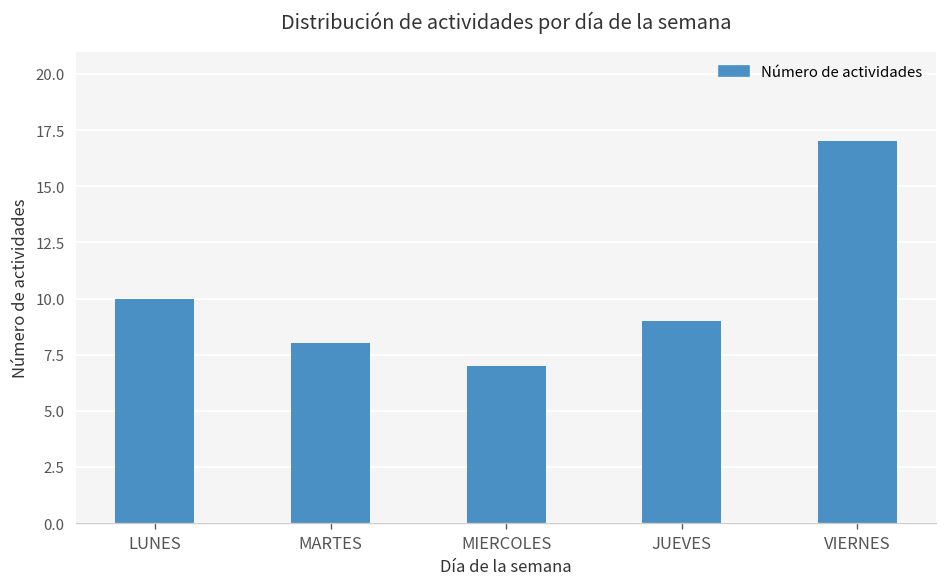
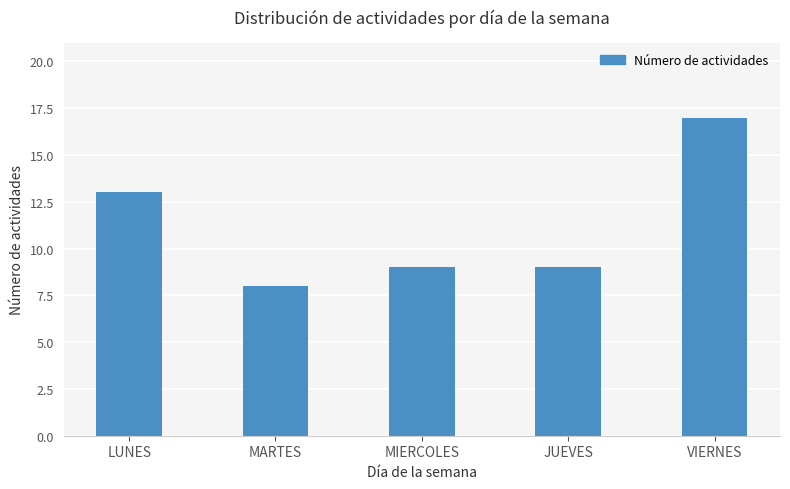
  {
-   "LUNES": 10,
+   "LUNES": 13,
    "MARTES": 8,
-   "MIERCOLES": 7,
+   "MIERCOLES": 9,
    "JUEVES": 9,
    "VIERNES": 17
  }
